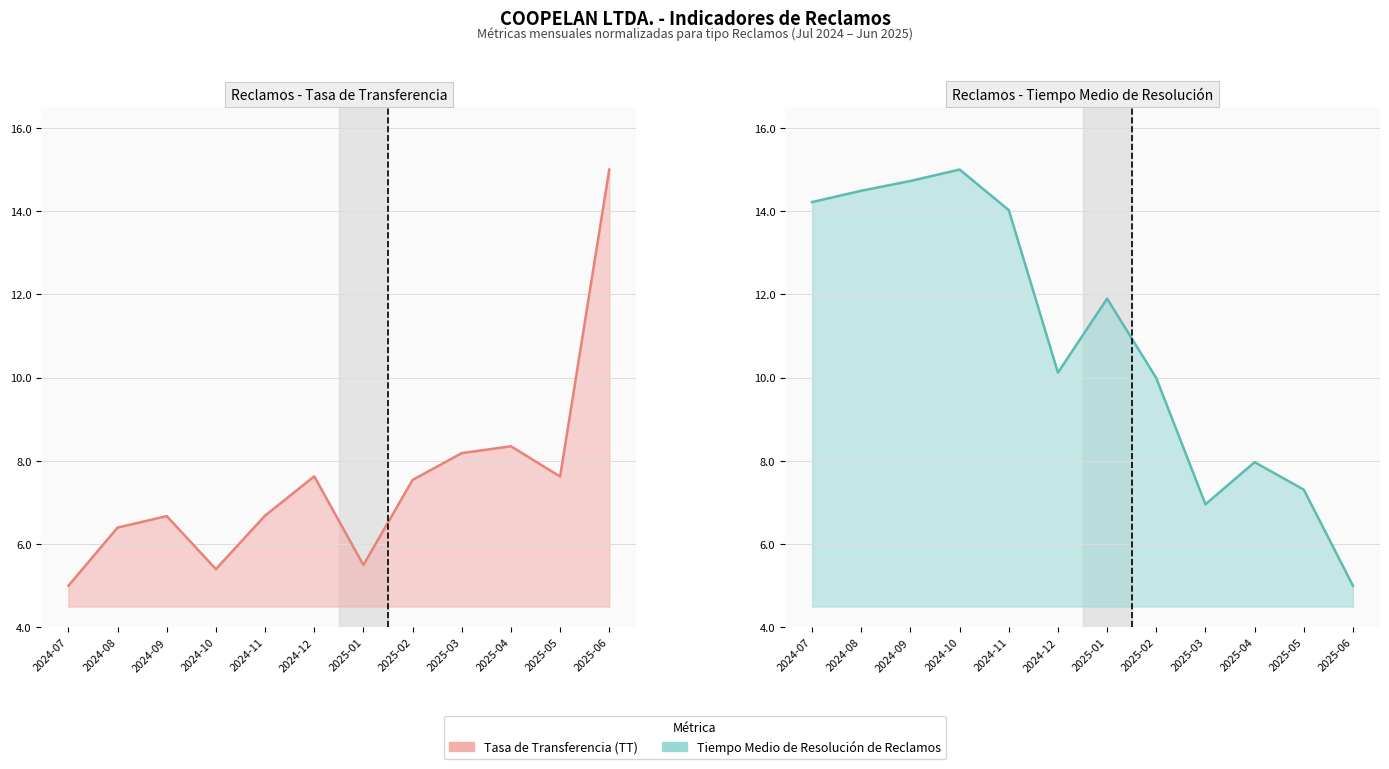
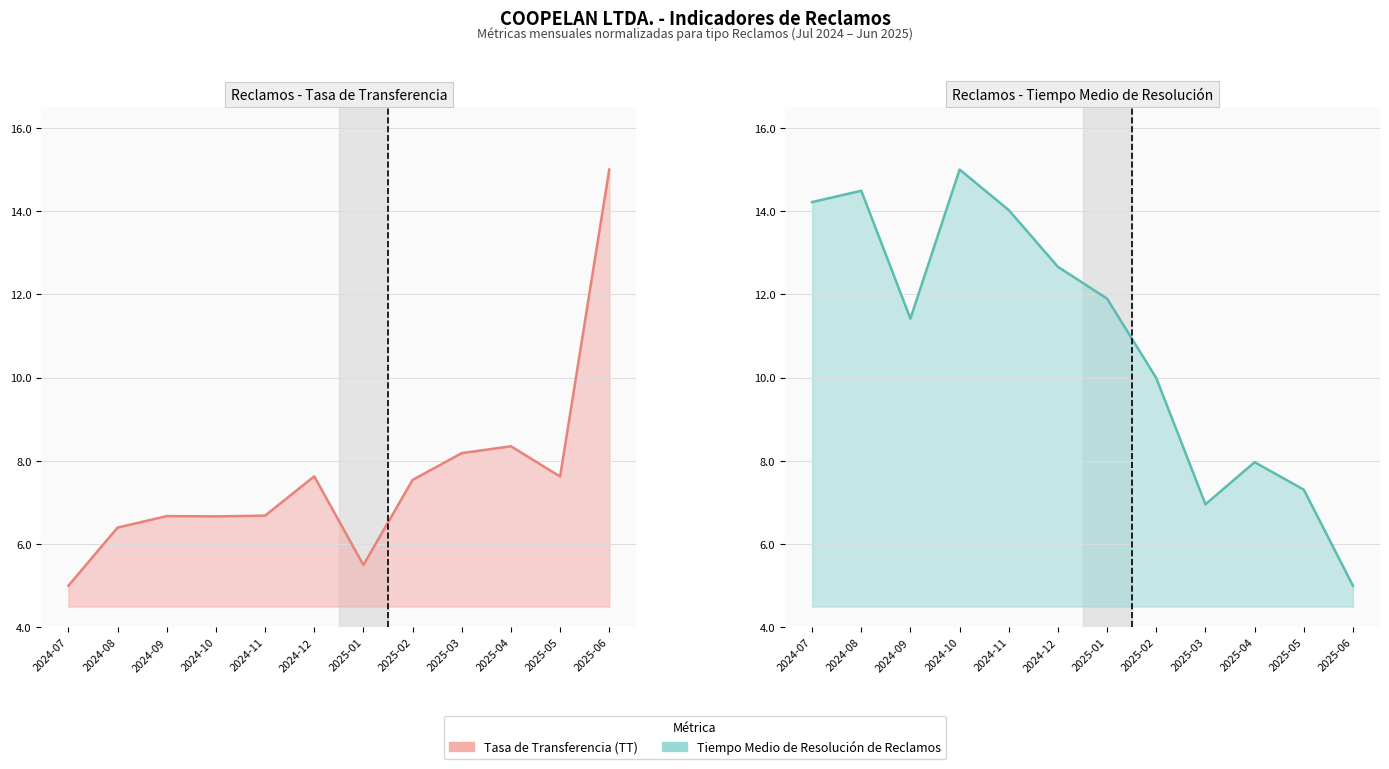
  {
    "Reclamos - Tasa de Transferencia": {
      "2024-07": 5.0,
      "2024-08": 6.4,
      "2024-09": 6.7,
-     "2024-10": 5.4,
+     "2024-10": 6.7,
      "2024-11": 6.7,
      "2024-12": 7.6,
      "2025-01": 5.5,
      "2025-02": 7.5,
      "2025-03": 8.2,
      "2025-04": 8.4,
      "2025-05": 7.6,
      "2025-06": 15.0
    },
    "Reclamos - Tiempo Medio de Resolución": {
      "2024-07": 14.2,
      "2024-08": 14.5,
-     "2024-09": 14.7,
+     "2024-09": 11.4,
      "2024-10": 15.0,
      "2024-11": 14.0,
-     "2024-12": 10.1,
+     "2024-12": 12.7,
      "2025-01": 11.9,
      "2025-02": 10.0,
      "2025-03": 7.0,
      "2025-04": 8.0,
      "2025-05": 7.3,
      "2025-06": 5.0
    }
  }
